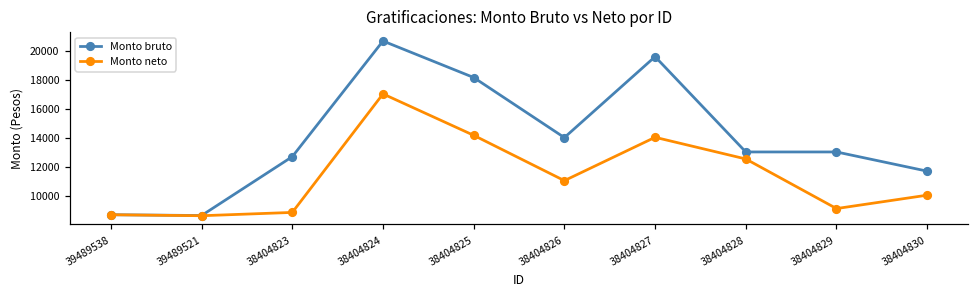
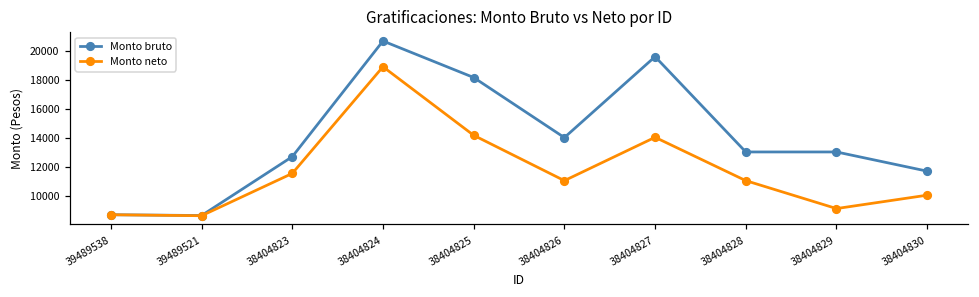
  {
    "Monto bruto": {
      "38404823": 12700,
      "38404824": 20700,
      "38404825": 18200,
      "38404826": 14000,
      "38404827": 19600,
      "38404828": 13000,
      "38404829": 13000,
      "38404830": 11700
    },
    "Monto neto": {
-     "38404823": 8800,
-     "38404824": 17000,
+     "38404823": 11500,
+     "38404824": 18900,
      "38404825": 14200,
      "38404826": 11000,
      "38404827": 14000,
-     "38404828": 12500,
+     "38404828": 11000,
      "38404829": 9100,
      "38404830": 10000
    }
  }
